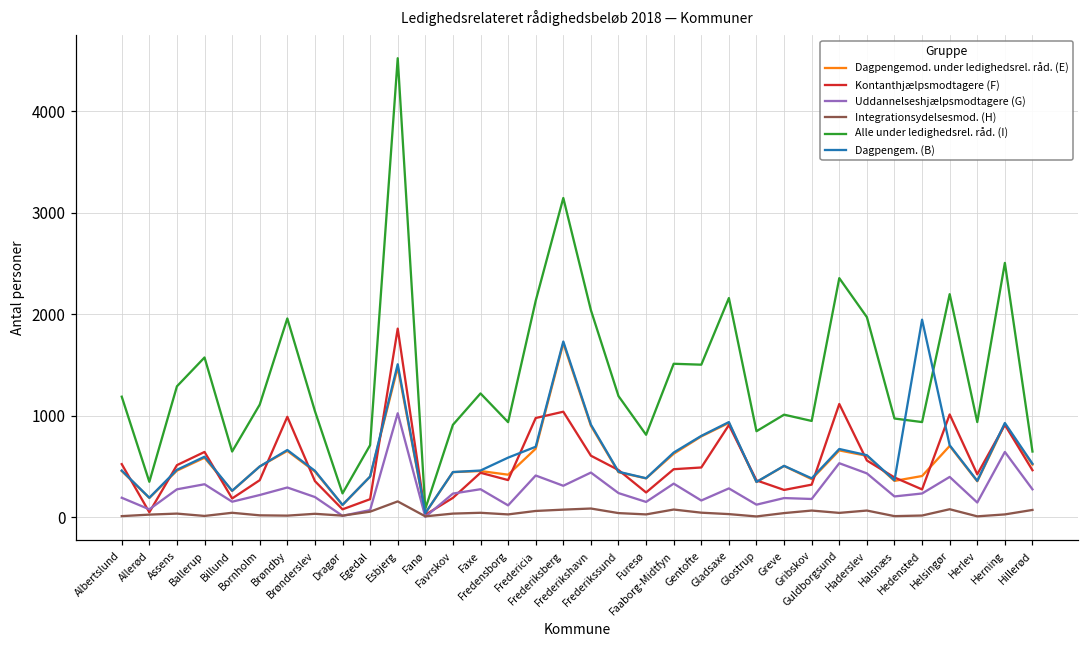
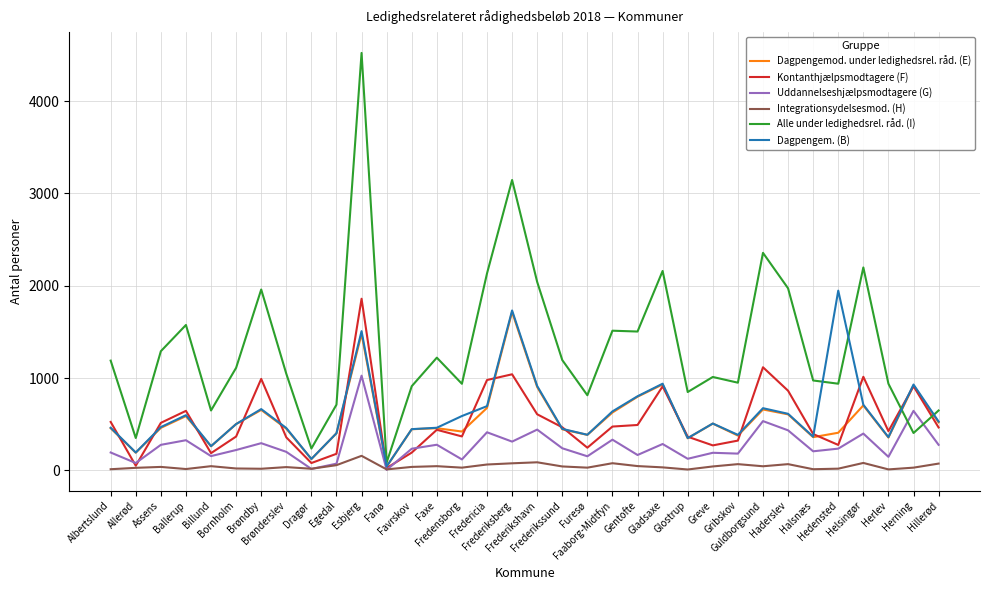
  {
    "Dagpengemod. under ledighedsrel. råd. (E)": {
      "Esbjerg": 1500,
      "Fredensborg": 400,
      "Hedensted": 400
    },
    "Kontanthjælpsmodtagere (F)": {
      "Albertslund": 500,
      "Assens": 500,
      "Ballerup": 600,
      "Billund": 200,
      "Bornholm": 400,
      "Brøndby": 1000,
      "Brønderslev": 400,
      "Dragør": 100,
      "Egedal": 200,
      "Esbjerg": 1900,
      "Favrskov": 200,
      "Fredensborg": 400,
      "Fredericia": 1000,
      "Frederiksberg": 1000,
      "Frederikshavn": 600,
      "Furesø": 200,
      "Faaborg-Midtfyn": 500,
      "Gentofte": 500,
      "Greve": 300,
      "Gribskov": 300,
      "Guldborgsund": 1100,
-     "Haderslev": 600,
+     "Haderslev": 900,
      "Halsnæs": 400,
      "Hedensted": 300,
      "Helsingør": 1000,
      "Herlev": 400,
      "Hillerød": 500
    },
    "Uddannelseshjælpsmodtagere (G)": {
      "Albertslund": 200,
      "Allerød": 100,
      "Assens": 300,
      "Ballerup": 300,
      "Billund": 200,
      "Bornholm": 200,
      "Brøndby": 300,
      "Brønderslev": 200,
      "Esbjerg": 1000,
      "Favrskov": 200,
      "Faxe": 300,
      "Fredensborg": 100,
      "Fredericia": 400,
      "Frederiksberg": 300,
      "Frederikshavn": 400,
      "Frederikssund": 200,
      "Furesø": 200,
      "Faaborg-Midtfyn": 300,
      "Gentofte": 200,
      "Gladsaxe": 300,
      "Glostrup": 100,
      "Greve": 200,
      "Gribskov": 200,
      "Guldborgsund": 500,
      "Haderslev": 400,
      "Halsnæs": 200,
      "Hedensted": 200,
      "Helsingør": 400,
      "Herlev": 100,
      "Herning": 600,
      "Hillerød": 300
    },
    "Integrationsydelsesmod. (H)": {
      "Albertslund": 0,
      "Assens": 0,
      "Ballerup": 0,
      "Billund": 0,
      "Bornholm": 0,
      "Brøndby": 0,
      "Brønderslev": 0,
      "Esbjerg": 200,
      "Favrskov": 0,
      "Faxe": 0,
      "Fredensborg": 0,
      "Fredericia": 100,
      "Frederiksberg": 100,
      "Frederikshavn": 100,
      "Frederikssund": 0,
      "Furesø": 0,
      "Faaborg-Midtfyn": 100,
      "Gentofte": 0,
      "Gladsaxe": 0,
      "Glostrup": 0,
      "Greve": 0,
      "Gribskov": 100,
      "Guldborgsund": 0,
      "Haderslev": 100,
      "Halsnæs": 0,
      "Hedensted": 0,
      "Helsingør": 100,
      "Herlev": 0,
      "Herning": 0,
      "Hillerød": 100
    },
    "Alle under ledighedsrel. råd. (I)": {
      "Albertslund": 1200,
      "Allerød": 400,
      "Assens": 1300,
      "Ballerup": 1600,
      "Billund": 600,
      "Bornholm": 1100,
      "Brøndby": 2000,
      "Brønderslev": 1000,
      "Dragør": 200,
      "Egedal": 700,
      "Esbjerg": 4500,
      "Fanø": 100,
      "Favrskov": 900,
      "Faxe": 1200,
      "Fredensborg": 900,
      "Fredericia": 2100,
      "Frederiksberg": 3100,
      "Frederikshavn": 2000,
      "Frederikssund": 1200,
      "Furesø": 800,
      "Faaborg-Midtfyn": 1500,
      "Gentofte": 1500,
      "Gladsaxe": 2200,
      "Glostrup": 800,
      "Greve": 1000,
      "Gribskov": 1000,
      "Guldborgsund": 2400,
      "Haderslev": 2000,
      "Halsnæs": 1000,
      "Hedensted": 900,
      "Helsingør": 2200,
      "Herlev": 900,
-     "Herning": 2500,
+     "Herning": 400,
      "Hillerød": 600
    },
    "Dagpengem. (B)": {
      "Esbjerg": 1500,
      "Fredensborg": 600,
      "Hedensted": 1900
    }
  }
